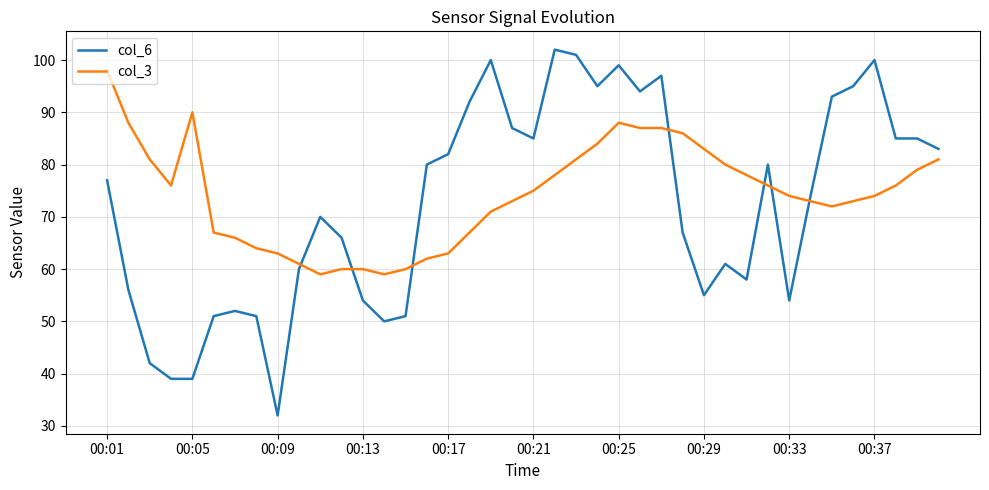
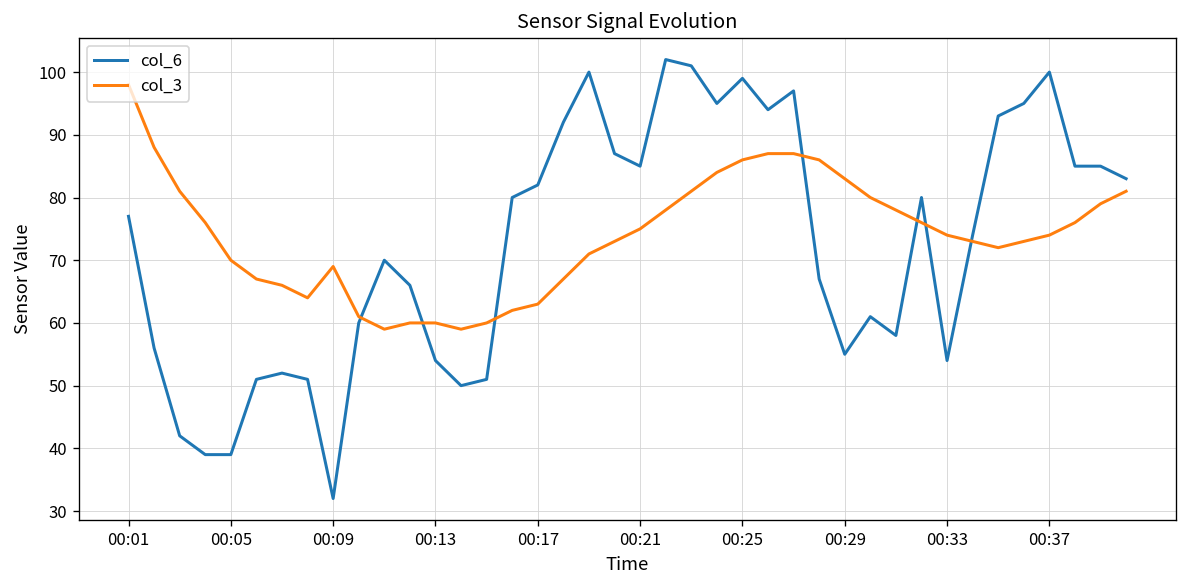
  {
    "col_6": {
      "00:01": 77,
      "00:05": 39,
      "00:09": 32,
      "00:13": 54,
      "00:17": 82,
      "00:21": 85,
      "00:25": 99,
      "00:29": 55,
      "00:33": 54,
      "00:37": 100
    },
    "col_3": {
-     "00:05": 90,
-     "00:09": 63,
+     "00:05": 70,
+     "00:09": 69,
      "00:13": 60,
      "00:17": 63,
      "00:21": 75,
-     "00:25": 88,
+     "00:25": 86,
      "00:29": 83,
      "00:33": 74,
      "00:37": 74
    }
  }
